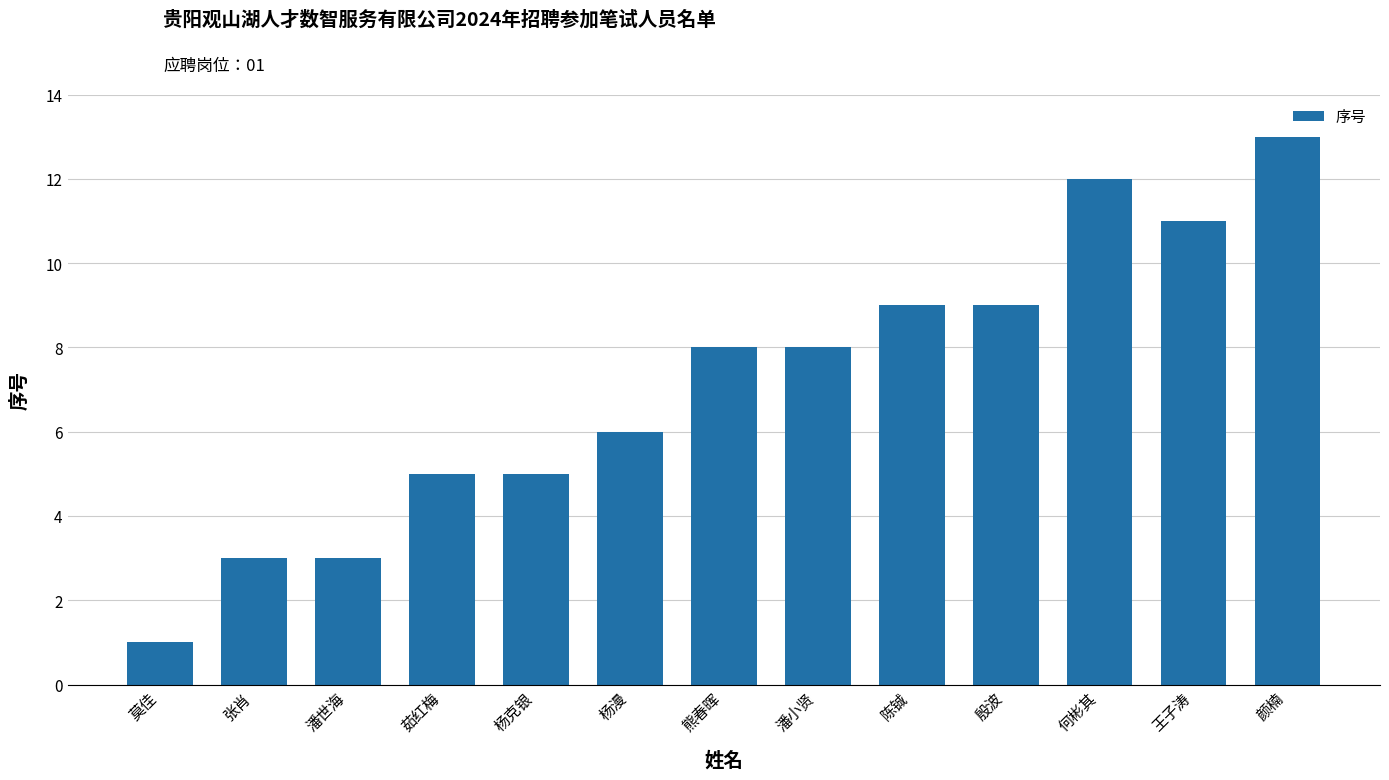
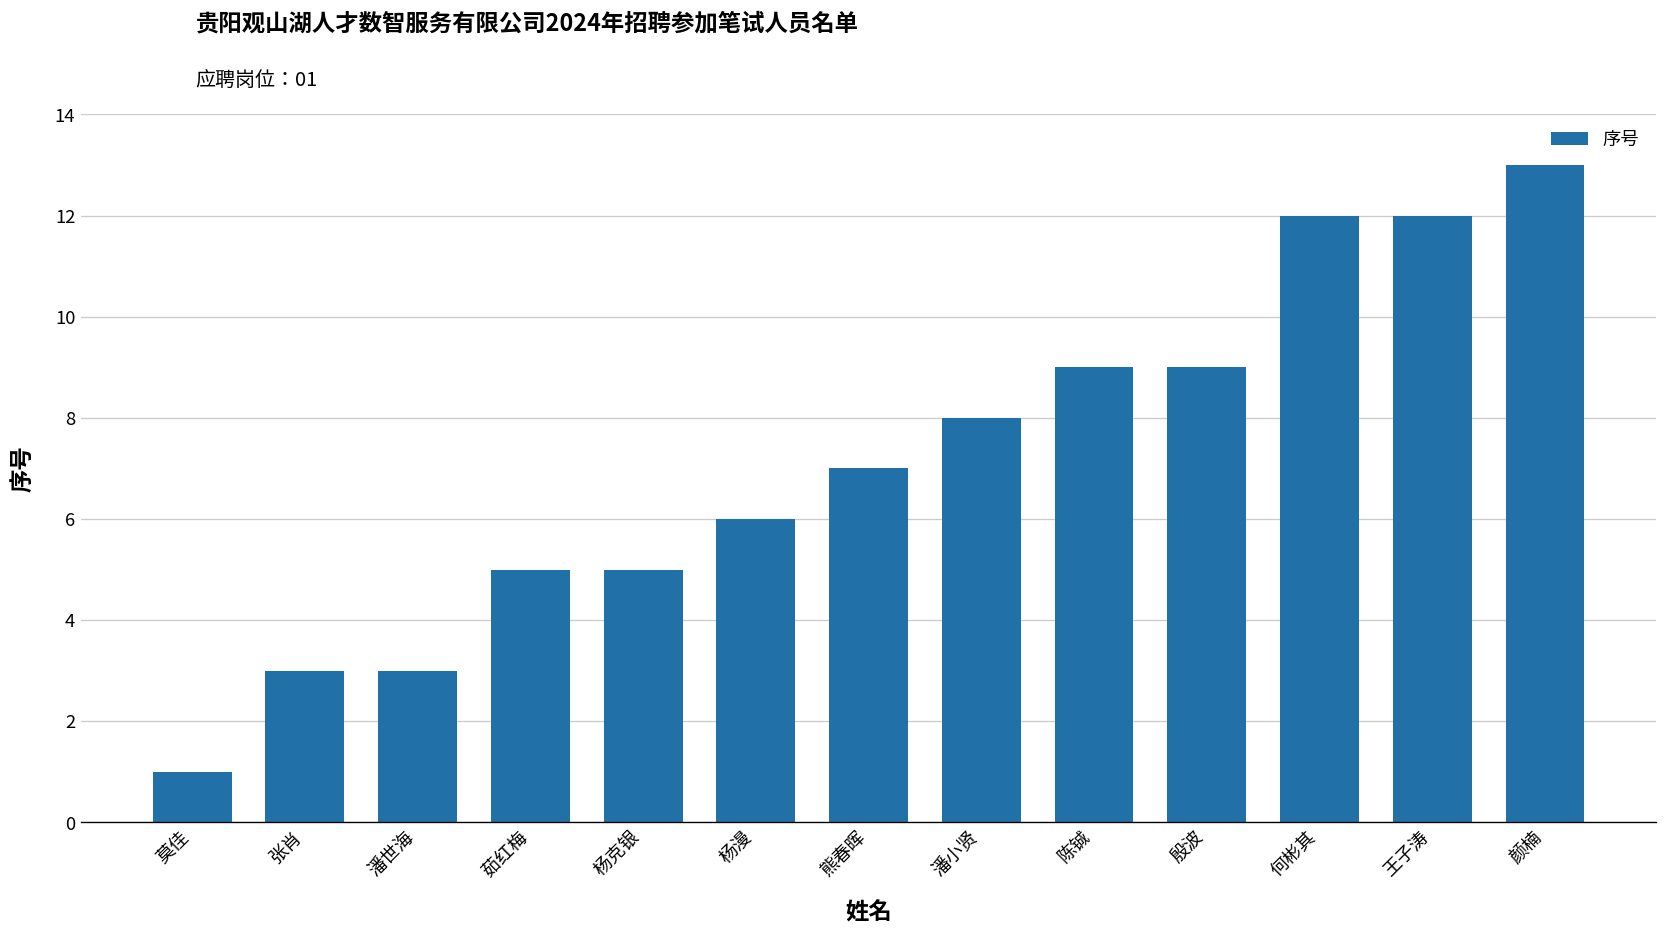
  {
    "莫佳": 1,
    "张肖": 3,
    "潘世海": 3,
    "茹红梅": 5,
    "杨克银": 5,
    "杨漫": 6,
-   "熊春晖": 8,
+   "熊春晖": 7,
    "潘小贤": 8,
    "陈铖": 9,
    "殷波": 9,
    "何彬其": 12,
-   "王子涛": 11,
+   "王子涛": 12,
    "颜楠": 13
  }
